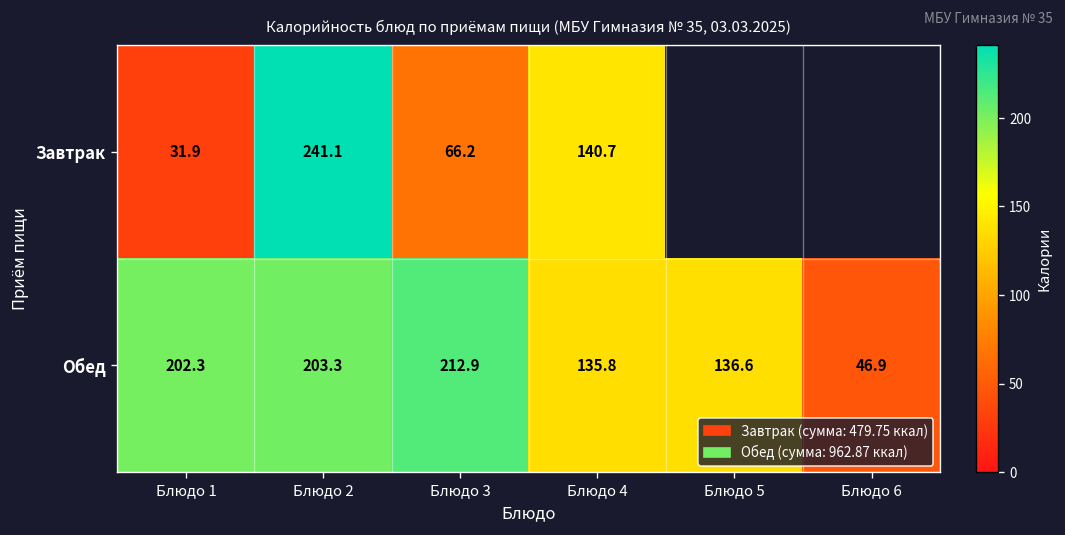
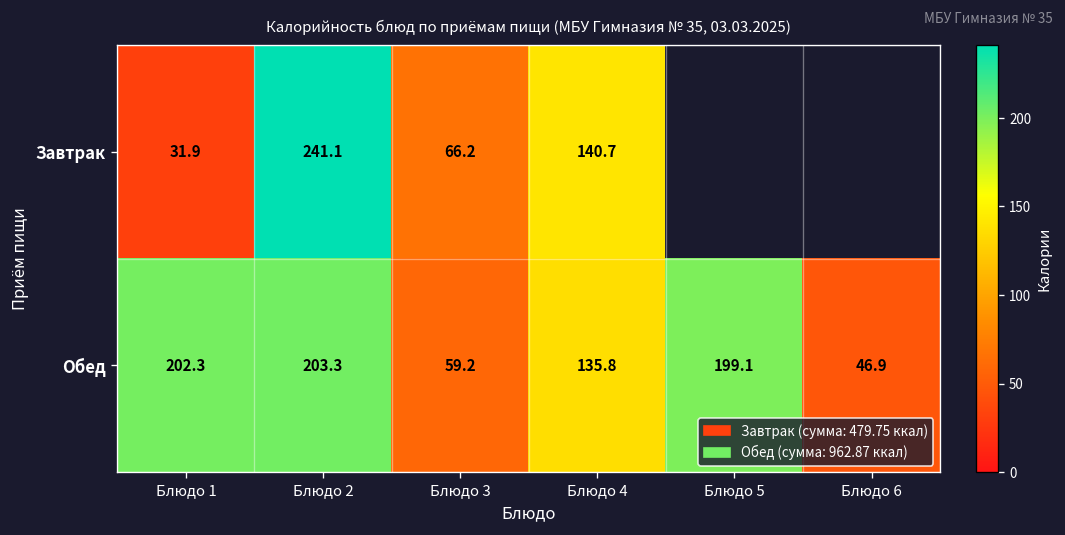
  {
    "Завтрак": {
      "Блюдо 1": 31.9,
      "Блюдо 2": 241.1,
      "Блюдо 3": 66.2,
      "Блюдо 4": 140.7
    },
    "Обед": {
      "Блюдо 1": 202.3,
      "Блюдо 2": 203.3,
-     "Блюдо 3": 212.9,
+     "Блюдо 3": 59.2,
      "Блюдо 4": 135.8,
-     "Блюдо 5": 136.6,
+     "Блюдо 5": 199.1,
      "Блюдо 6": 46.9
    }
  }
